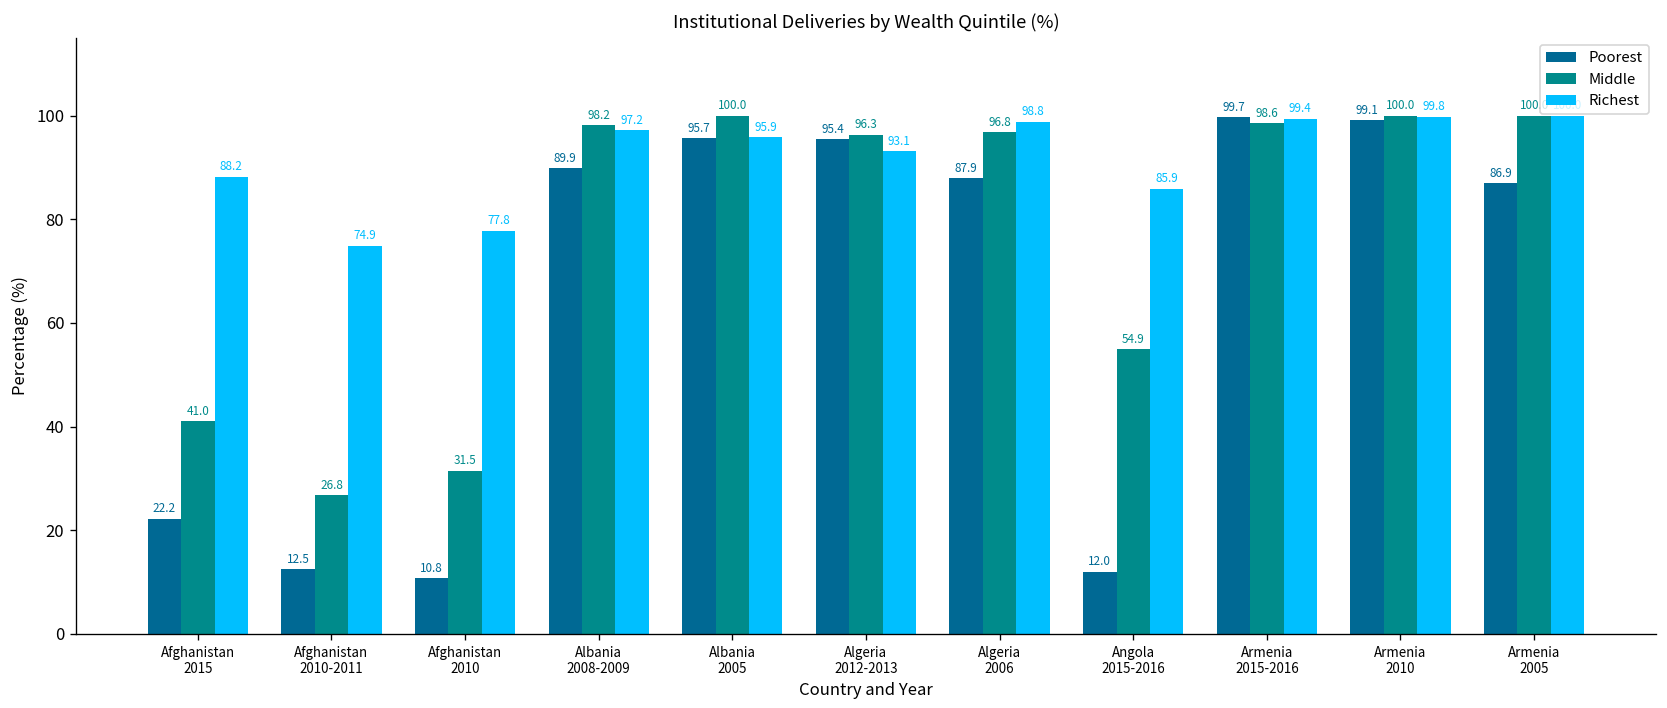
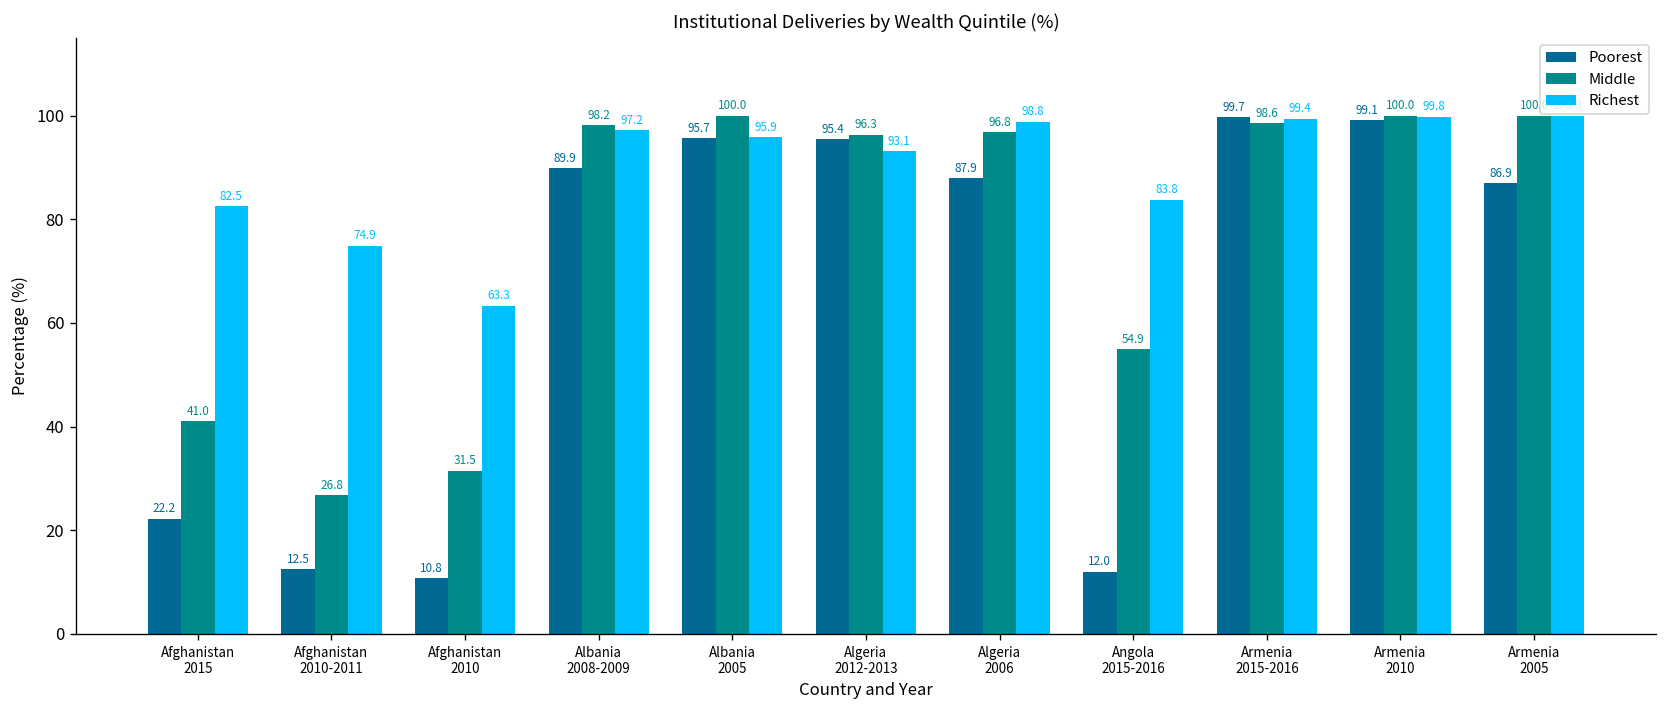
  {
    "Richest": {
-     "Afghanistan 2015": 88.2,
+     "Afghanistan 2015": 82.5,
      "Afghanistan 2010-2011": 74.9,
-     "Afghanistan 2010": 77.8,
+     "Afghanistan 2010": 63.3,
      "Albania 2008-2009": 97.2,
      "Albania 2005": 95.9,
      "Algeria 2012-2013": 93.1,
      "Algeria 2006": 98.8,
-     "Angola 2015-2016": 85.9,
+     "Angola 2015-2016": 83.8,
      "Armenia 2015-2016": 99.4,
      "Armenia 2010": 99.8
    }
  }
